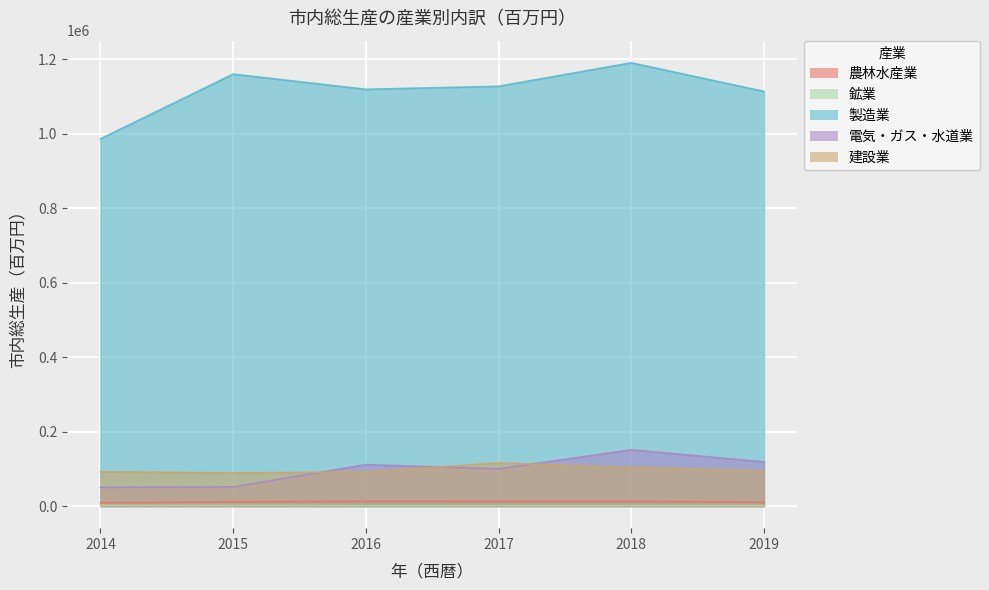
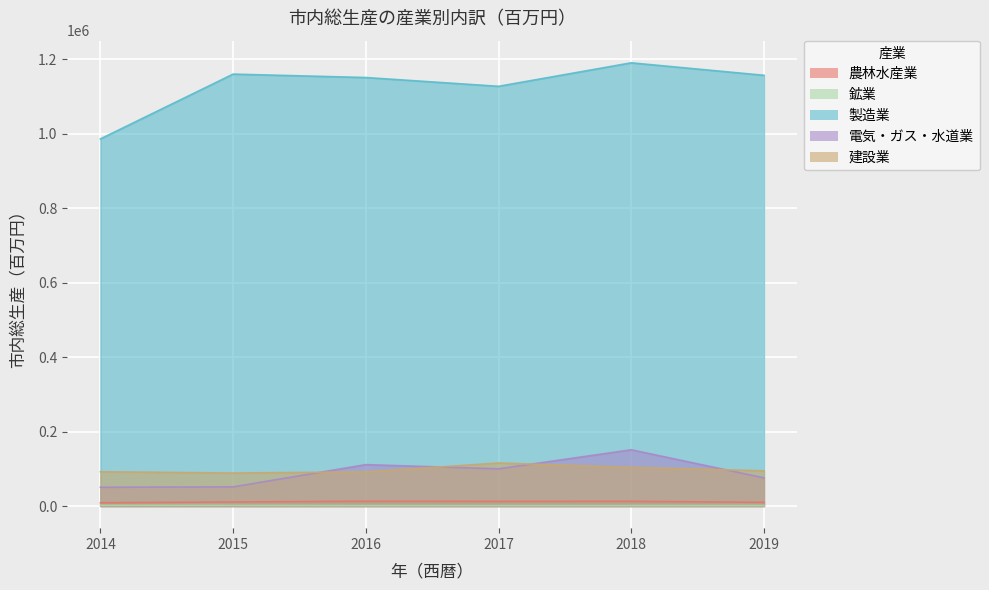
  {
    "鉱業": {
      "2014": 0,
      "2015": 0,
      "2016": 0,
      "2017": 0,
      "2018": 0,
      "2019": 0
    },
    "製造業": {
      "2014": 990000,
      "2015": 1160000,
-     "2016": 1120000,
+     "2016": 1150000,
      "2017": 1130000,
      "2018": 1190000,
-     "2019": 1110000
+     "2019": 1160000
    },
    "電気・ガス・水道業": {
      "2014": 50000,
      "2015": 50000,
      "2016": 110000,
      "2017": 100000,
      "2018": 150000,
-     "2019": 120000
+     "2019": 80000
    }
  }
